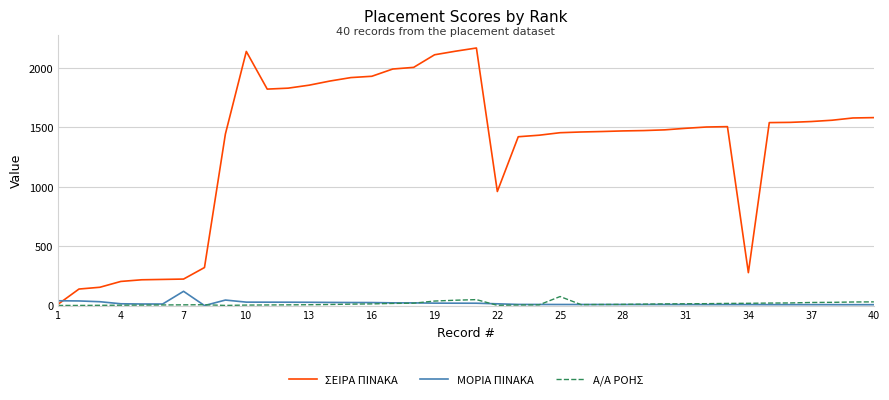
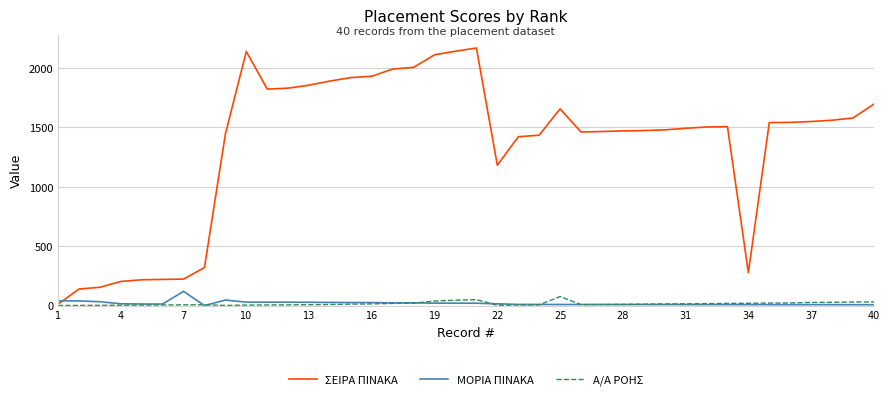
  {
    "ΣΕΙΡΑ ΠΙΝΑΚΑ": {
      "4": 200,
      "7": 220,
      "10": 2140,
      "13": 1860,
      "16": 1930,
      "19": 2110,
-     "22": 960,
-     "25": 1460,
+     "22": 1180,
+     "25": 1660,
      "28": 1470,
      "31": 1490,
      "34": 280,
      "37": 1550,
-     "40": 1580
+     "40": 1700
    },
    "ΜΟΡΙΑ ΠΙΝΑΚΑ": {
      "1": 40,
      "7": 120,
      "10": 30,
      "25": 10,
      "40": 10
    },
    "Α/Α ΡΟΗΣ": {
      "7": 10,
      "10": 0,
      "25": 80,
      "40": 30
    }
  }
